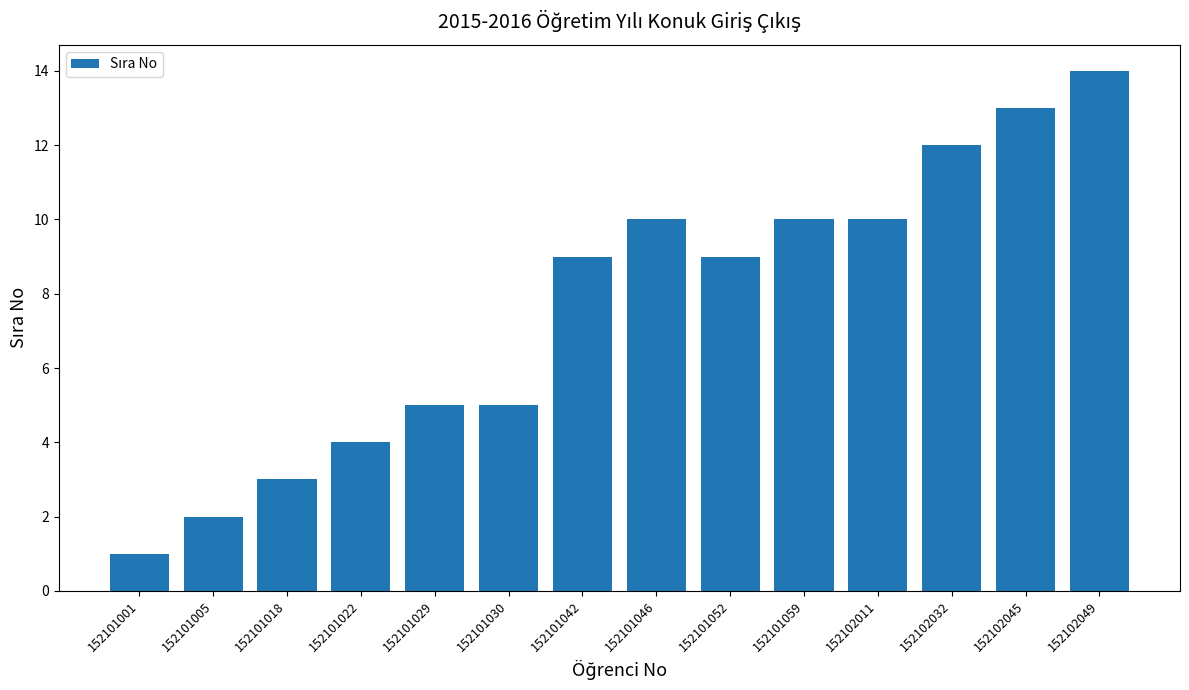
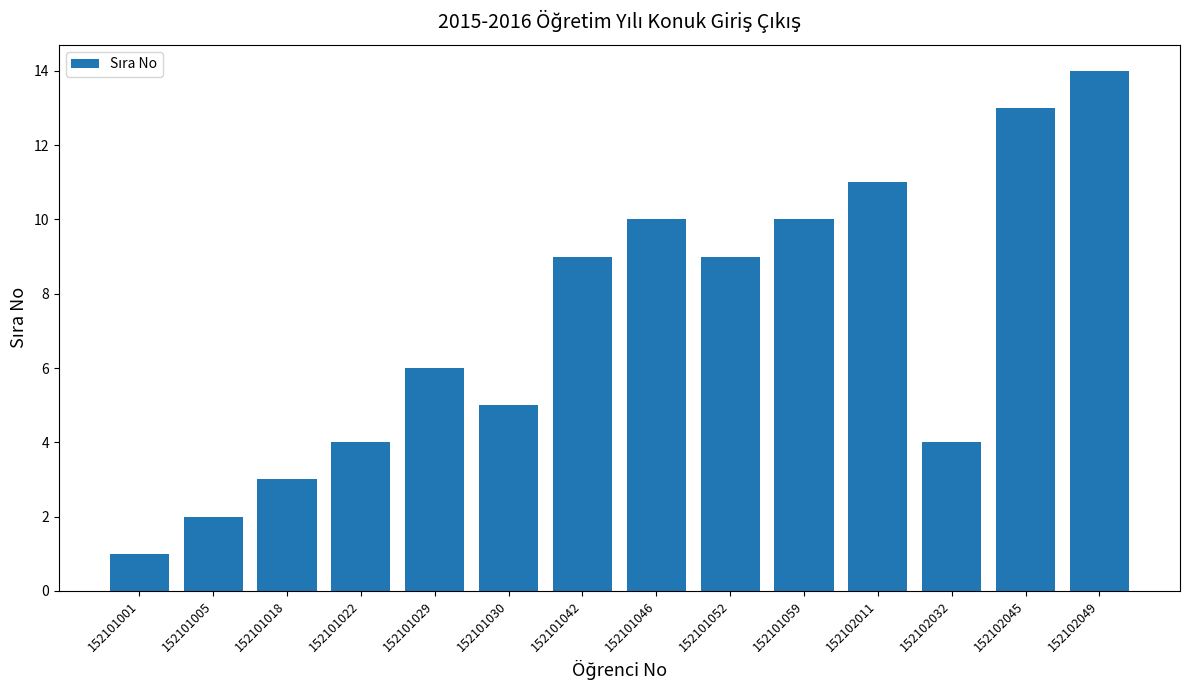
  {
    "152101001": 1,
    "152101005": 2,
    "152101018": 3,
    "152101022": 4,
-   "152101029": 5,
+   "152101029": 6,
    "152101030": 5,
    "152101042": 9,
    "152101046": 10,
    "152101052": 9,
    "152101059": 10,
-   "152102011": 10,
-   "152102032": 12,
+   "152102011": 11,
+   "152102032": 4,
    "152102045": 13,
    "152102049": 14
  }
